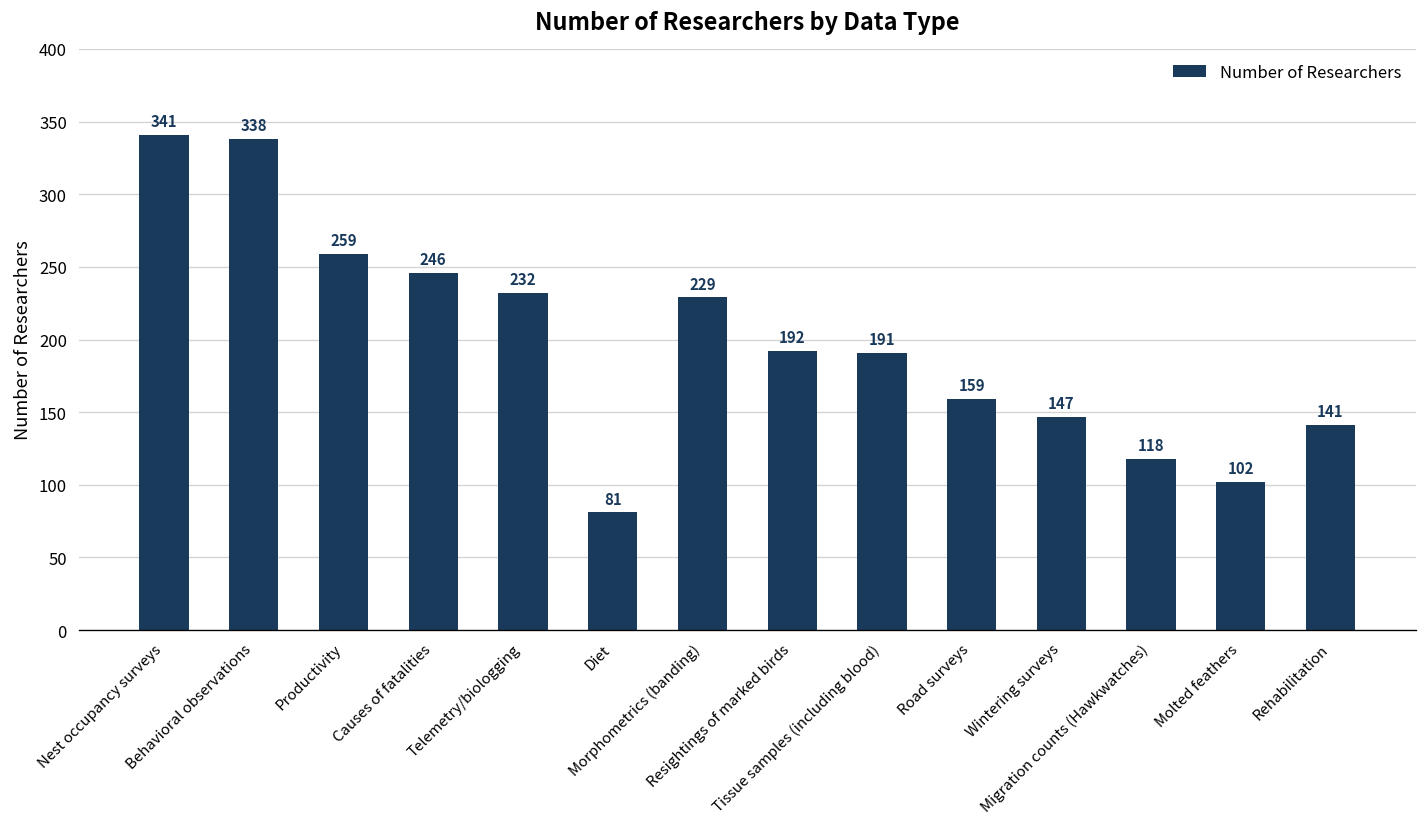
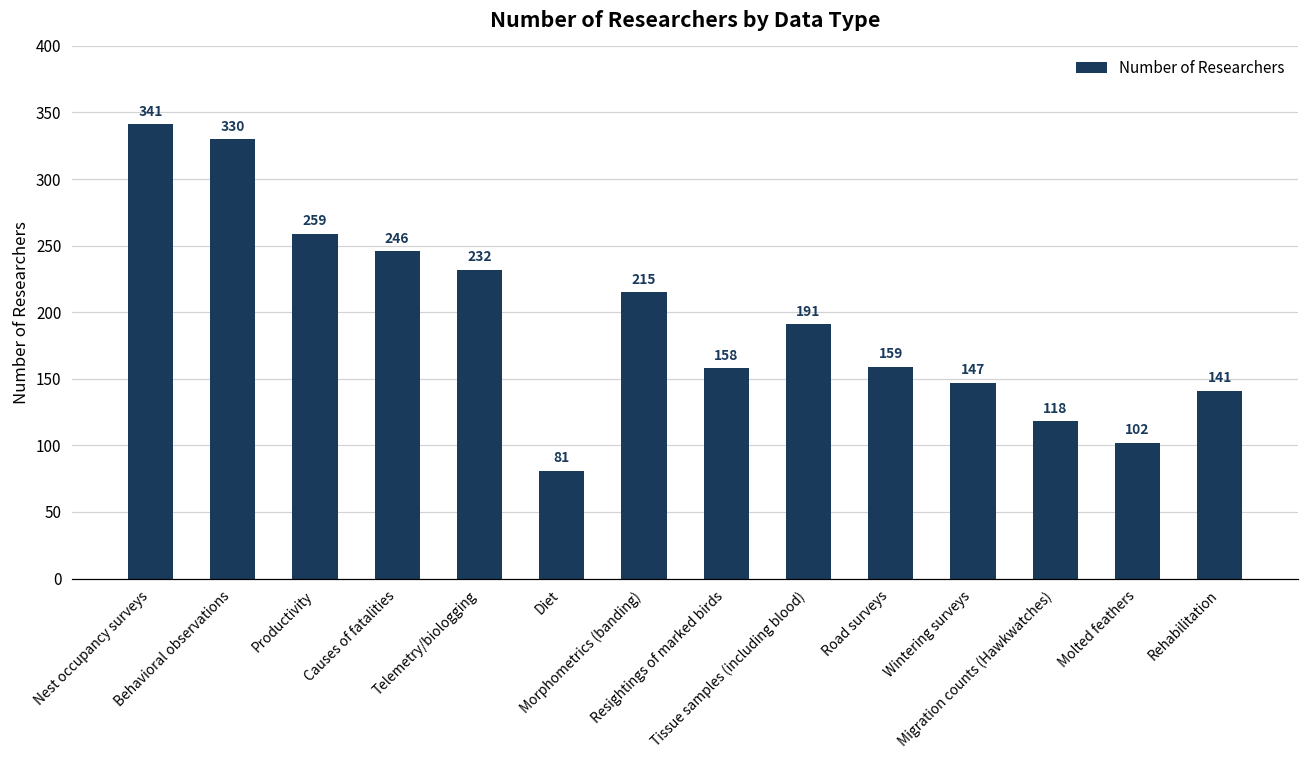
  {
    "Nest occupancy surveys": 341,
-   "Behavioral observations": 338,
+   "Behavioral observations": 330,
    "Productivity": 259,
    "Causes of fatalities": 246,
    "Telemetry/biologging": 232,
    "Diet": 81,
-   "Morphometrics (banding)": 229,
-   "Resightings of marked birds": 192,
+   "Morphometrics (banding)": 215,
+   "Resightings of marked birds": 158,
    "Tissue samples (including blood)": 191,
    "Road surveys": 159,
    "Wintering surveys": 147,
    "Migration counts (Hawkwatches)": 118,
    "Molted feathers": 102,
    "Rehabilitation": 141
  }
